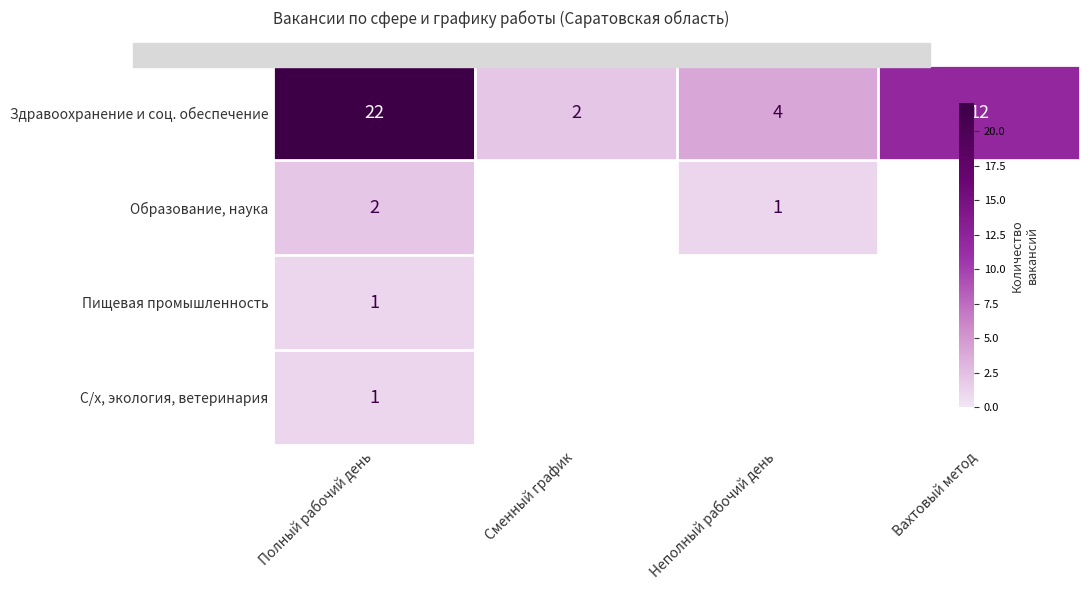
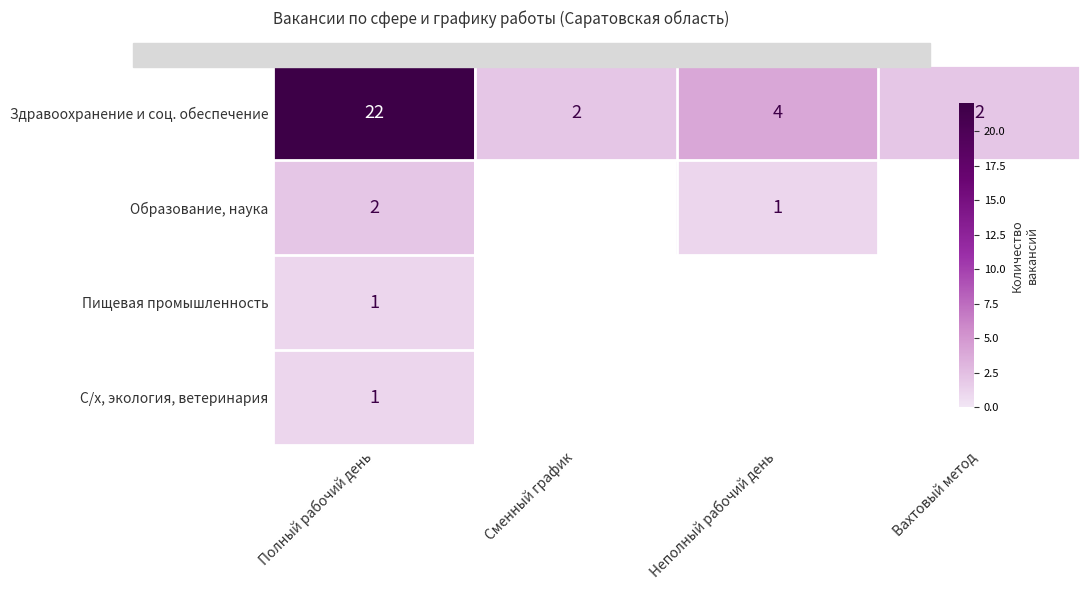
  {
    "Здравоохранение и соц. обеспечение": {
      "Полный рабочий день": 22,
      "Сменный график": 2,
      "Неполный рабочий день": 4,
-     "Вахтовый метод": 12
+     "Вахтовый метод": 2
    },
    "Образование, наука": {
      "Полный рабочий день": 2,
      "Неполный рабочий день": 1
    },
    "Пищевая промышленность": {
      "Полный рабочий день": 1
    },
    "С/х, экология, ветеринария": {
      "Полный рабочий день": 1
    }
  }
